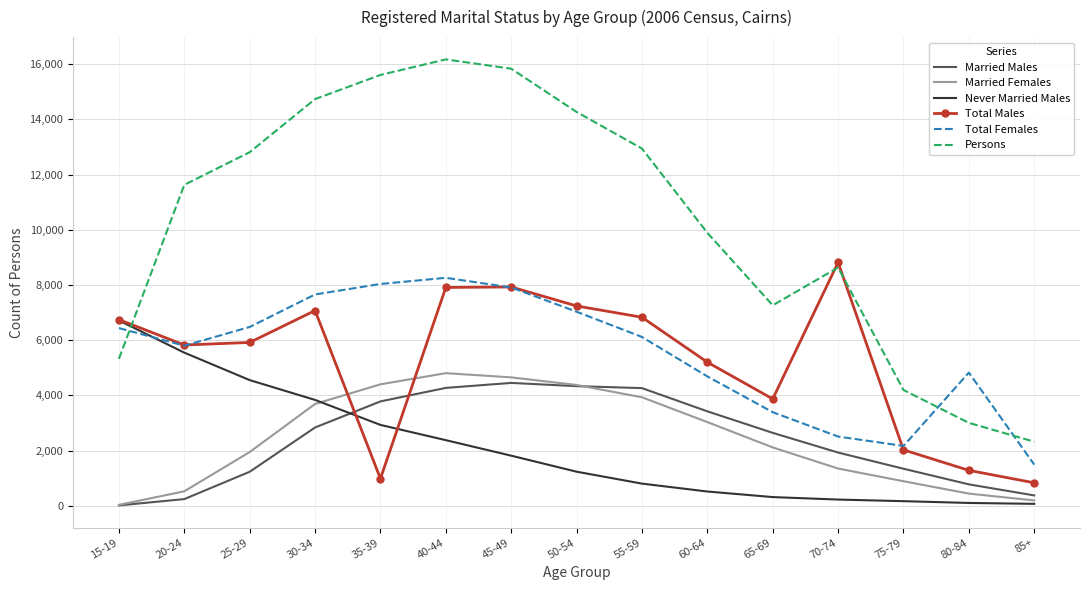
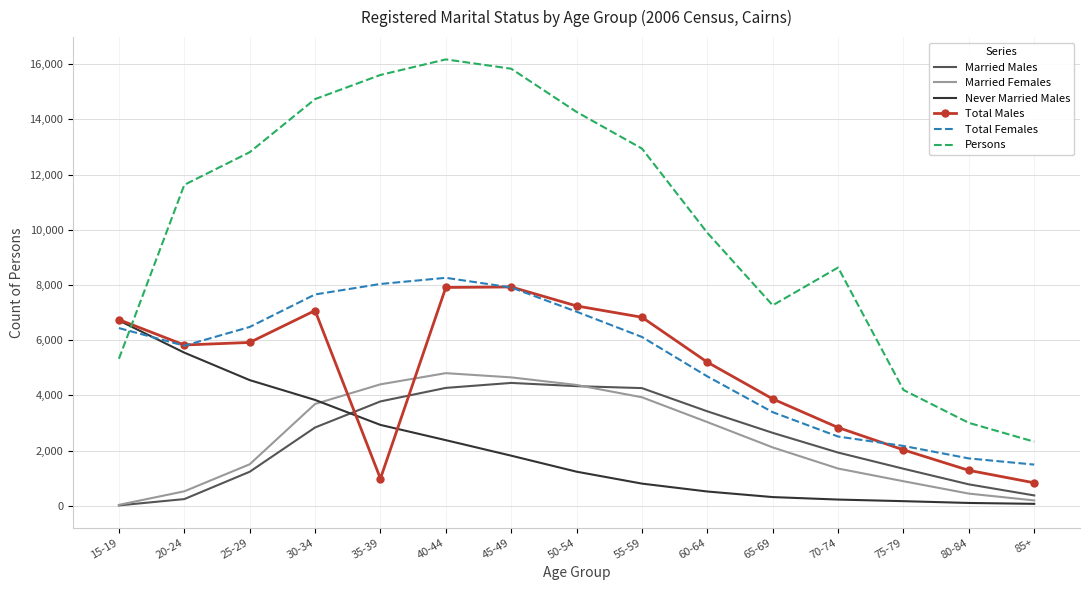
  {
    "Married Females": {
      "20-24": "500",
-     "25-29": "1,900",
+     "25-29": "1,500",
      "30-34": "3,700",
      "35-39": "4,400",
      "40-44": "4,800",
      "45-49": "4,700",
      "55-59": "3,900",
      "60-64": "3,000",
      "65-69": "2,100",
      "70-74": "1,300",
      "75-79": "900",
      "80-84": "400",
      "85+": "200"
    },
    "Total Males": {
      "25-29": "5,900",
      "30-34": "7,100",
      "35-39": "1,000",
      "40-44": "7,900",
      "50-54": "7,200",
      "55-59": "6,800",
      "60-64": "5,200",
      "65-69": "3,900",
-     "70-74": "8,800",
+     "70-74": "2,800",
      "75-79": "2,000",
      "80-84": "1,300",
      "85+": "800"
    },
    "Total Females": {
      "15-19": "6,400",
      "25-29": "6,500",
      "30-34": "7,700",
      "35-39": "8,000",
      "40-44": "8,300",
      "50-54": "7,000",
      "55-59": "6,100",
      "60-64": "4,700",
      "65-69": "3,400",
      "70-74": "2,500",
      "75-79": "2,200",
-     "80-84": "4,800",
+     "80-84": "1,700",
      "85+": "1,500"
    },
    "Persons": {
      "15-19": "5,300",
      "20-24": "11,600",
      "25-29": "12,800",
      "30-34": "14,700",
      "35-39": "15,600",
      "40-44": "16,200",
      "45-49": "15,800",
      "50-54": "14,300",
      "55-59": "12,900",
      "60-64": "9,900",
      "65-69": "7,300",
      "70-74": "8,600",
      "75-79": "4,200",
      "80-84": "3,000",
      "85+": "2,300"
    }
  }
